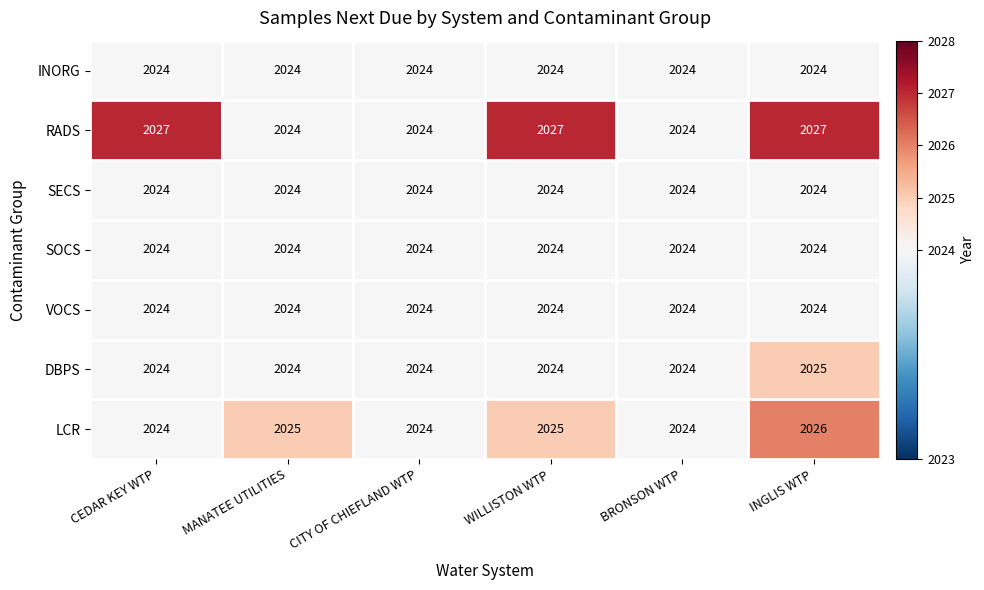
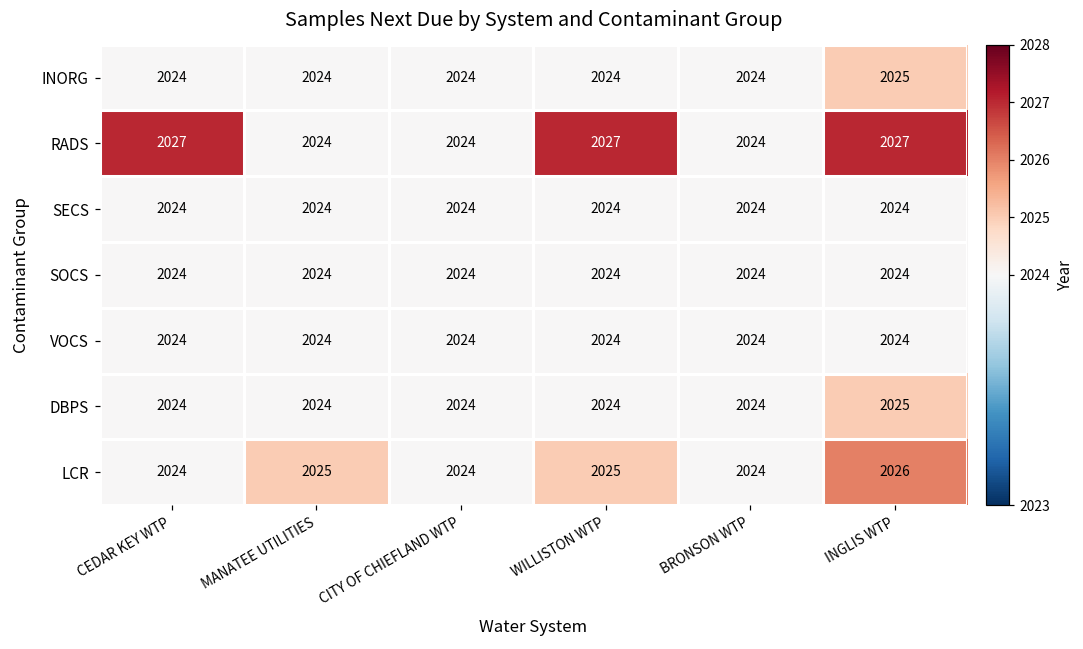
  {
    "INORG": {
      "CEDAR KEY WTP": 2024,
      "MANATEE UTILITIES": 2024,
      "CITY OF CHIEFLAND WTP": 2024,
      "WILLISTON WTP": 2024,
      "BRONSON WTP": 2024,
-     "INGLIS WTP": 2024
+     "INGLIS WTP": 2025
    },
    "RADS": {
      "CEDAR KEY WTP": 2027,
      "MANATEE UTILITIES": 2024,
      "CITY OF CHIEFLAND WTP": 2024,
      "WILLISTON WTP": 2027,
      "BRONSON WTP": 2024,
      "INGLIS WTP": 2027
    },
    "SECS": {
      "CEDAR KEY WTP": 2024,
      "MANATEE UTILITIES": 2024,
      "CITY OF CHIEFLAND WTP": 2024,
      "WILLISTON WTP": 2024,
      "BRONSON WTP": 2024,
      "INGLIS WTP": 2024
    },
    "SOCS": {
      "CEDAR KEY WTP": 2024,
      "MANATEE UTILITIES": 2024,
      "CITY OF CHIEFLAND WTP": 2024,
      "WILLISTON WTP": 2024,
      "BRONSON WTP": 2024,
      "INGLIS WTP": 2024
    },
    "VOCS": {
      "CEDAR KEY WTP": 2024,
      "MANATEE UTILITIES": 2024,
      "CITY OF CHIEFLAND WTP": 2024,
      "WILLISTON WTP": 2024,
      "BRONSON WTP": 2024,
      "INGLIS WTP": 2024
    },
    "DBPS": {
      "CEDAR KEY WTP": 2024,
      "MANATEE UTILITIES": 2024,
      "CITY OF CHIEFLAND WTP": 2024,
      "WILLISTON WTP": 2024,
      "BRONSON WTP": 2024,
      "INGLIS WTP": 2025
    },
    "LCR": {
      "CEDAR KEY WTP": 2024,
      "MANATEE UTILITIES": 2025,
      "CITY OF CHIEFLAND WTP": 2024,
      "WILLISTON WTP": 2025,
      "BRONSON WTP": 2024,
      "INGLIS WTP": 2026
    }
  }
